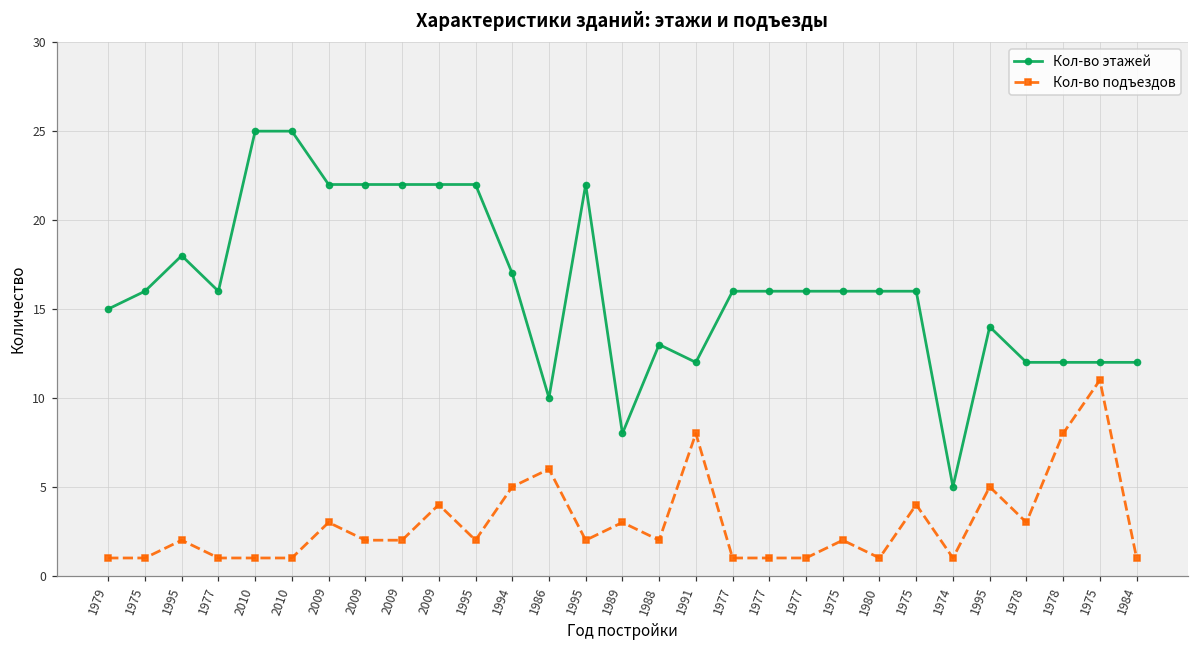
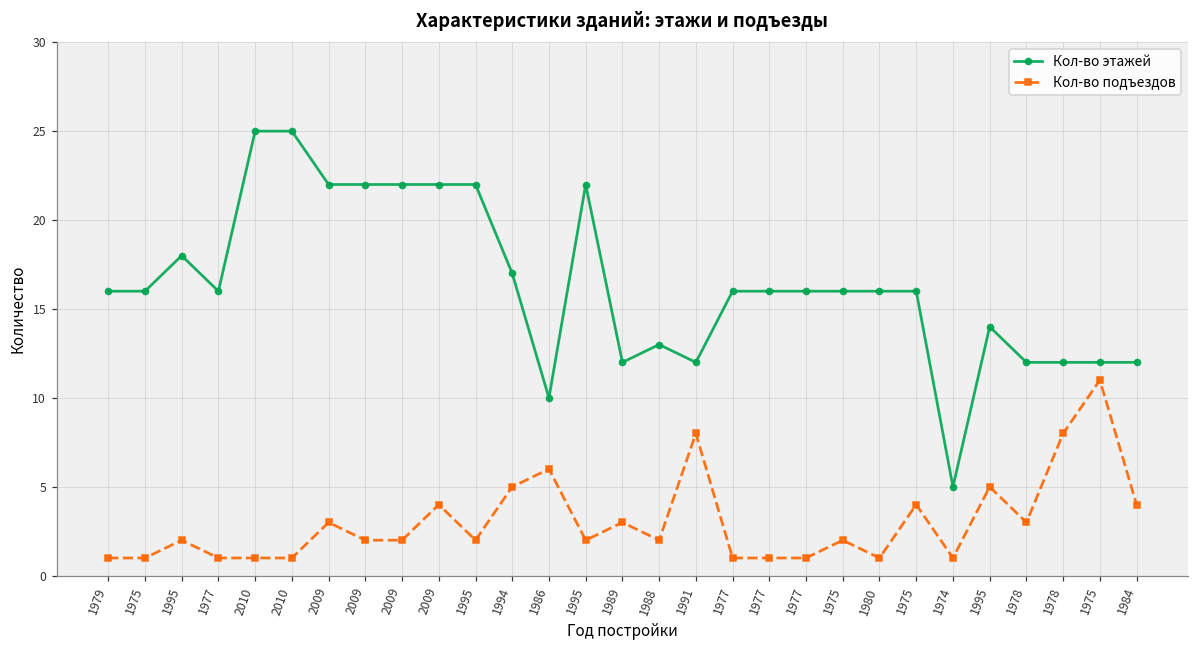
  {
    "Кол-во этажей": {
-     "1979": 15,
+     "1979": 16,
      "1994": 17,
      "1986": 10,
-     "1989": 8,
+     "1989": 12,
      "1988": 13,
      "1991": 12,
      "1980": 16,
      "1974": 5,
      "1984": 12
    },
    "Кол-во подъездов": {
      "1979": 1,
      "1994": 5,
      "1986": 6,
      "1989": 3,
      "1988": 2,
      "1991": 8,
      "1980": 1,
      "1974": 1,
-     "1984": 1
+     "1984": 4
    }
  }
